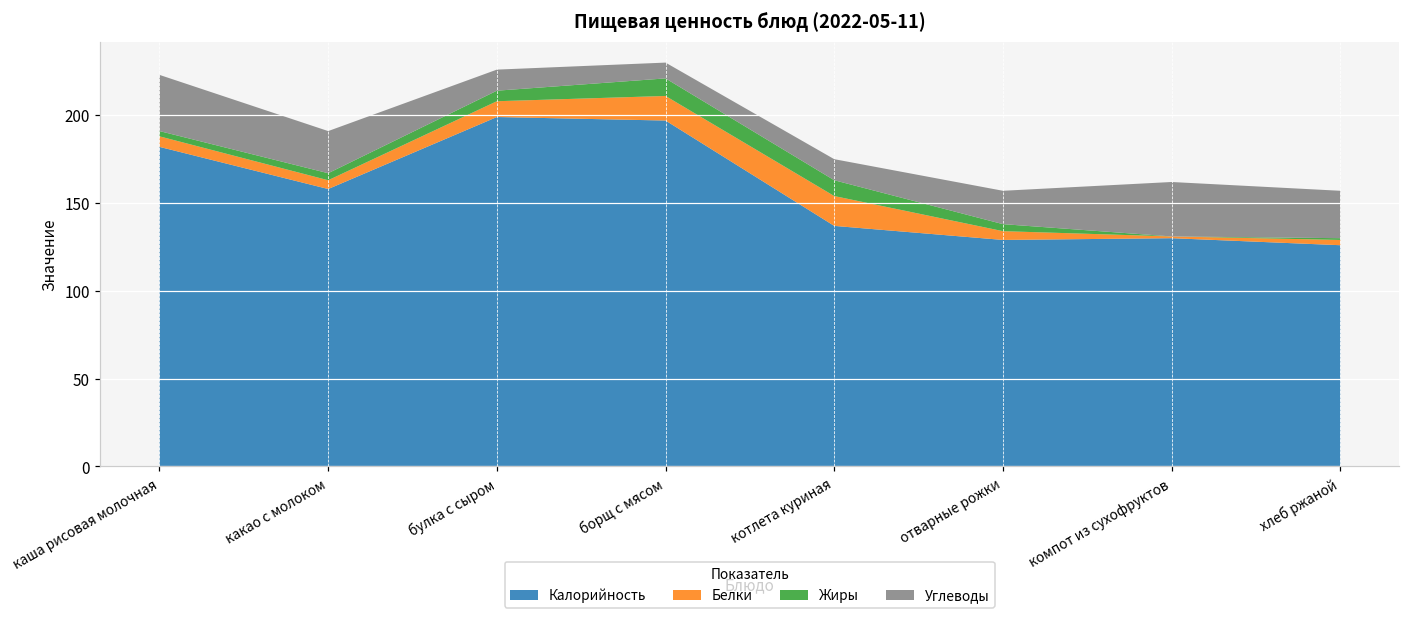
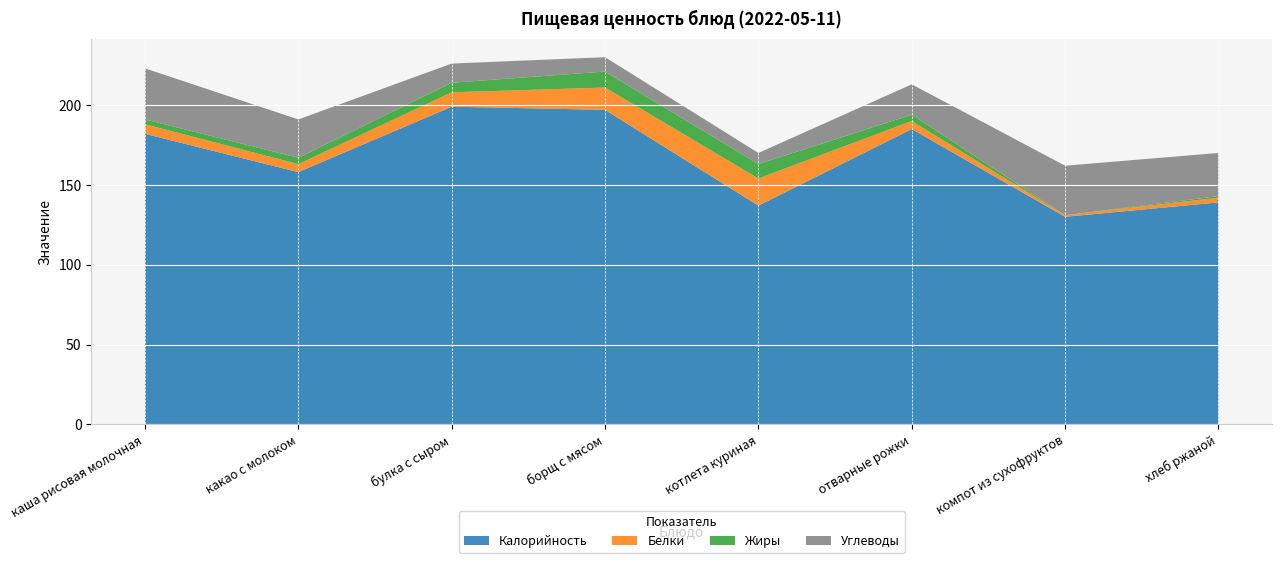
  {
    "Калорийность": {
      "каша рисовая молочная": 182,
      "какао с молоком": 158,
      "булка с сыром": 199,
      "борщ с мясом": 197,
      "котлета куриная": 137,
-     "отварные рожки": 129,
-     "хлеб ржаной": 126
+     "отварные рожки": 185,
+     "хлеб ржаной": 139
    },
    "Белки": {
      "каша рисовая молочная": 6,
      "какао с молоком": 5,
      "булка с сыром": 9,
      "борщ с мясом": 14,
      "котлета куриная": 17,
      "отварные рожки": 5
    },
    "Жиры": {
      "каша рисовая молочная": 3,
      "какао с молоком": 4,
      "булка с сыром": 6,
      "борщ с мясом": 10,
      "котлета куриная": 9,
      "отварные рожки": 4
    },
    "Углеводы": {
      "каша рисовая молочная": 32,
      "какао с молоком": 24,
      "булка с сыром": 12,
      "борщ с мясом": 9,
-     "котлета куриная": 12,
+     "котлета куриная": 7,
      "отварные рожки": 19,
      "компот из сухофруктов": 31,
      "хлеб ржаной": 27
    }
  }
